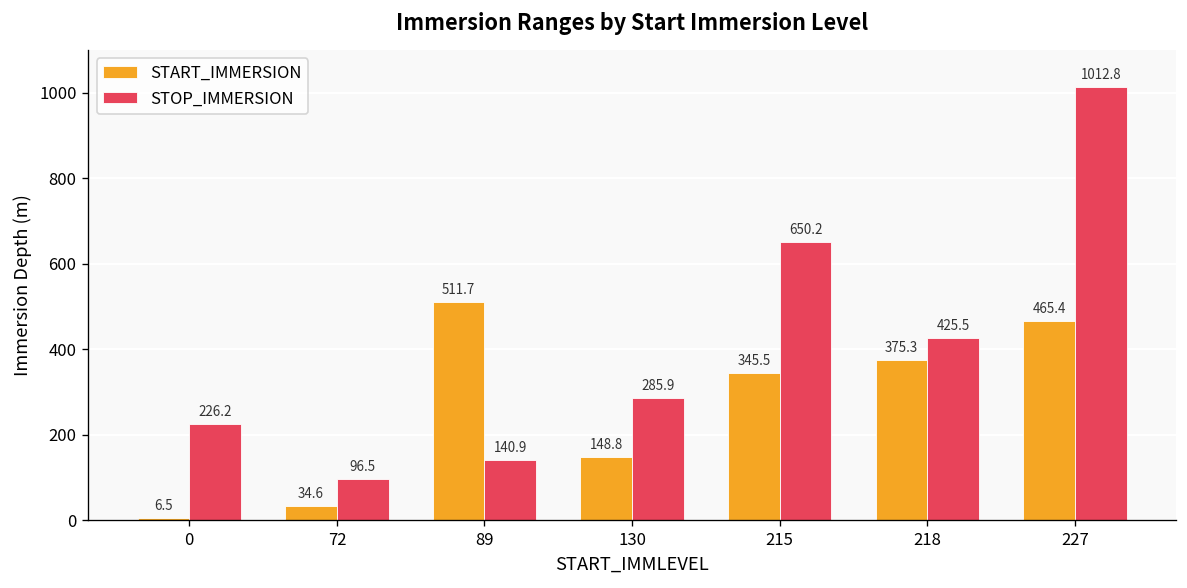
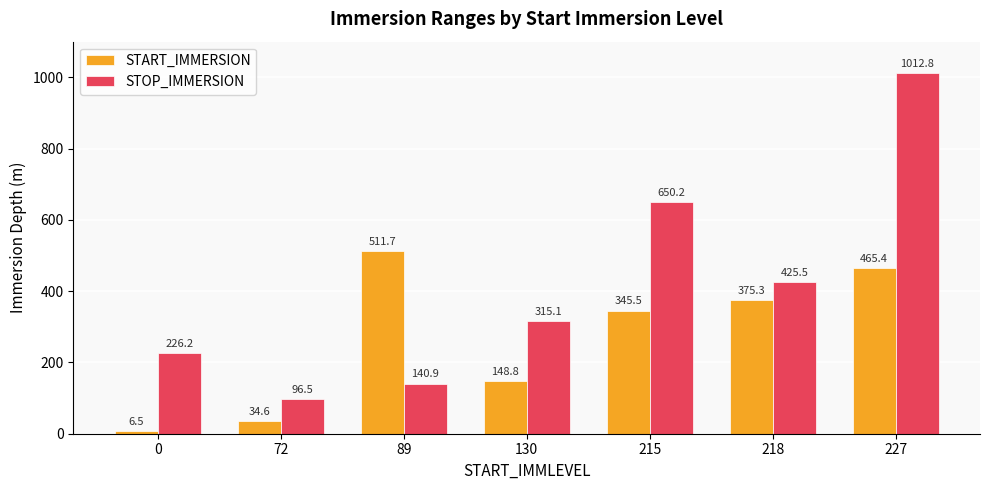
  {
    "START_IMMERSION": {
      "0": 6.5,
      "72": 34.6,
      "89": 511.7,
      "130": 148.8,
      "215": 345.5,
      "218": 375.3,
      "227": 465.4
    },
    "STOP_IMMERSION": {
      "0": 226.2,
      "72": 96.5,
      "89": 140.9,
-     "130": 285.9,
+     "130": 315.1,
      "215": 650.2,
      "218": 425.5,
      "227": 1012.8
    }
  }
